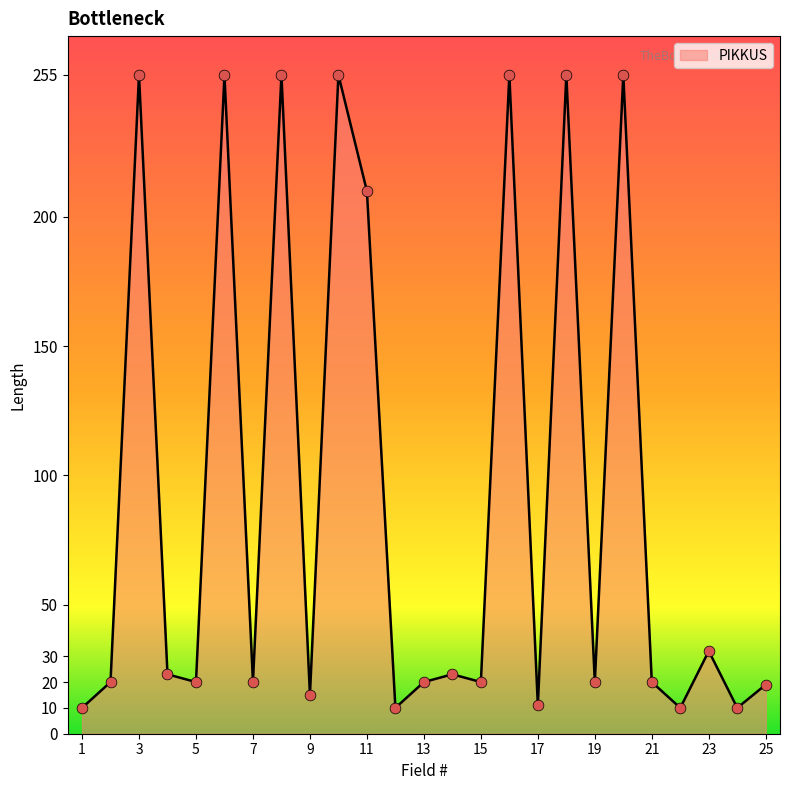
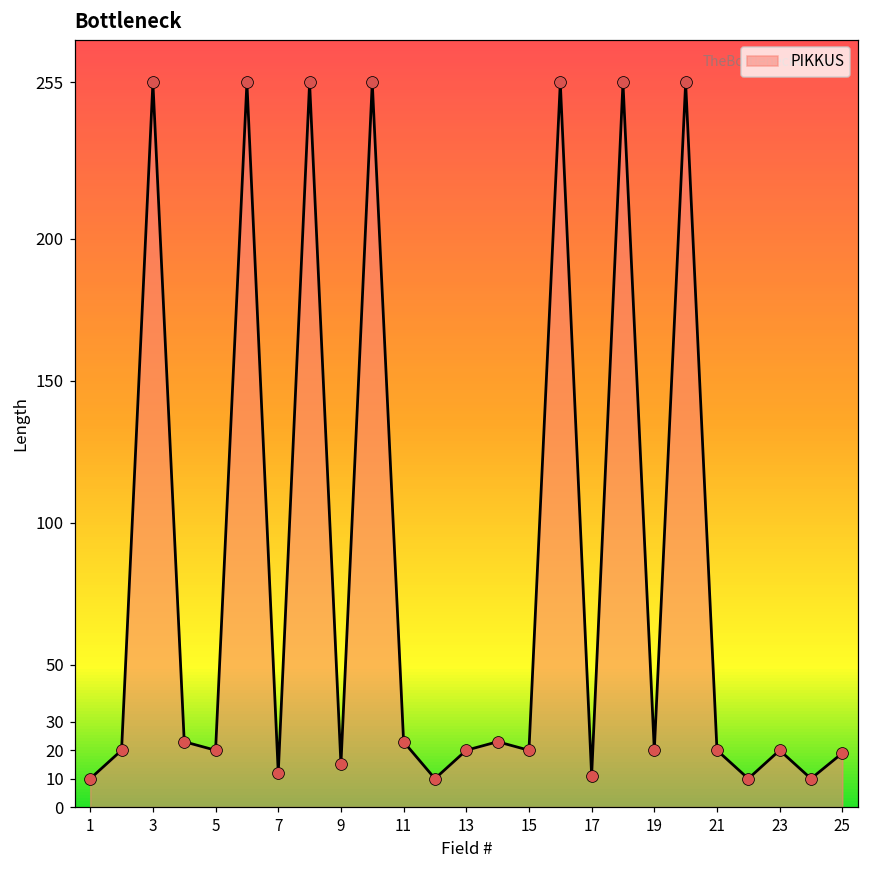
  {
    "1": 10,
    "3": 255,
    "5": 20,
-   "7": 20,
+   "7": 12,
    "9": 15,
-   "11": 210,
+   "11": 23,
    "13": 20,
    "15": 20,
    "17": 11,
    "19": 20,
    "21": 20,
-   "23": 32,
+   "23": 20,
    "25": 19
  }
